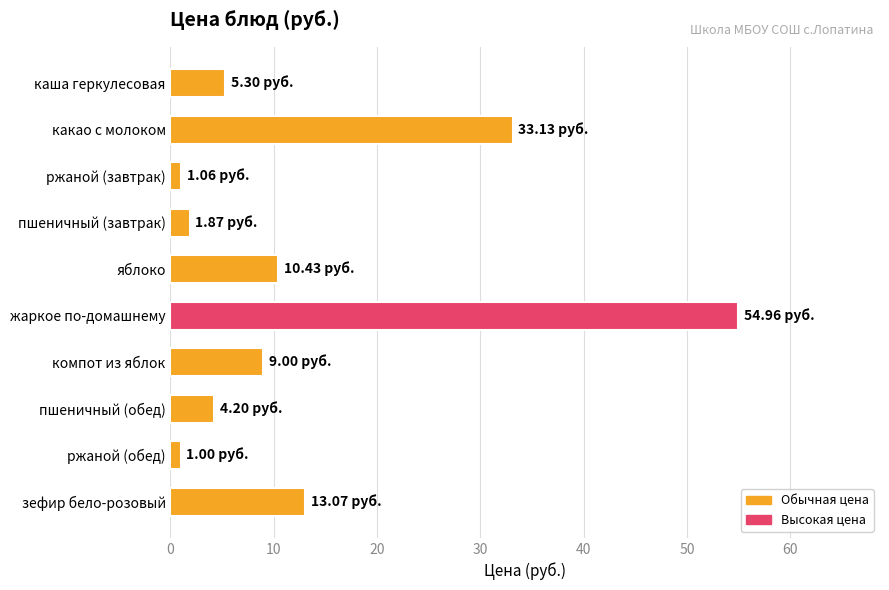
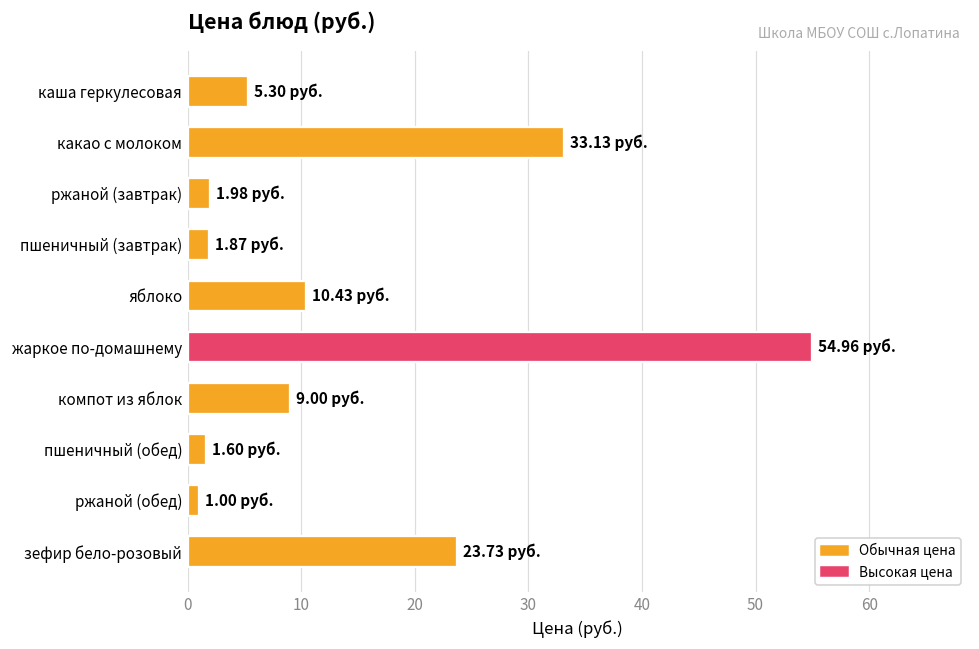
  {
    "каша геркулесовая": 5.30,
    "какао с молоком": 33.13,
-   "ржаной (завтрак)": 1.06,
+   "ржаной (завтрак)": 1.98,
    "пшеничный (завтрак)": 1.87,
    "яблоко": 10.43,
    "жаркое по-домашнему": 54.96,
    "компот из яблок": 9.00,
-   "пшеничный (обед)": 4.20,
+   "пшеничный (обед)": 1.60,
    "ржаной (обед)": 1.00,
-   "зефир бело-розовый": 13.07
+   "зефир бело-розовый": 23.73
  }
